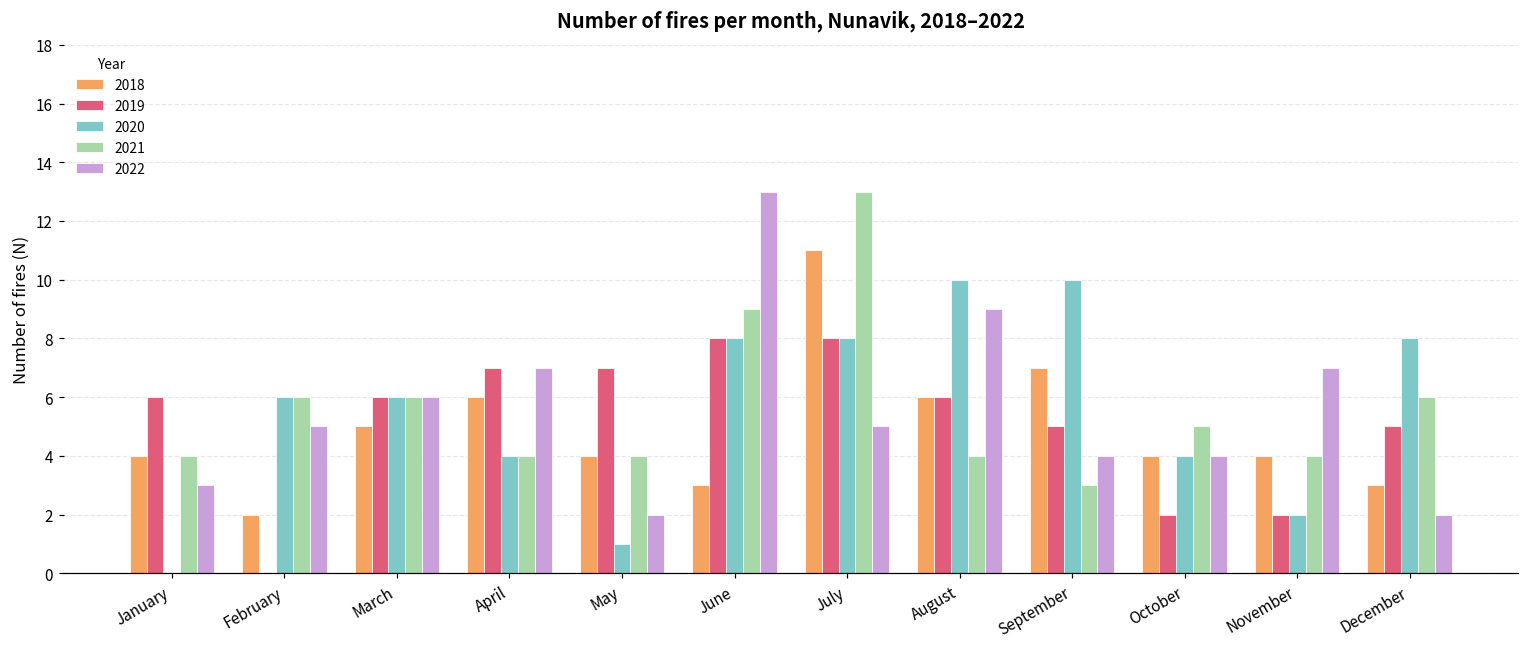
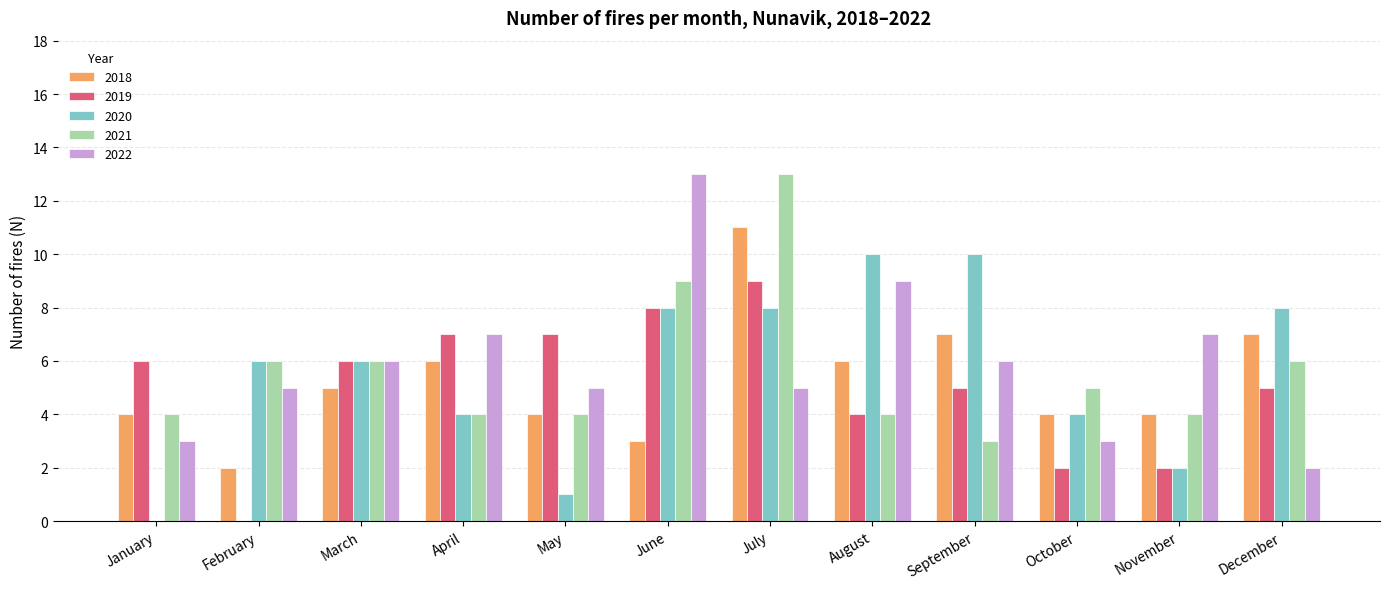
  {
    "2018": {
      "January": 4,
      "February": 2,
      "March": 5,
      "April": 6,
      "May": 4,
      "June": 3,
      "July": 11,
      "August": 6,
      "September": 7,
      "October": 4,
      "November": 4,
-     "December": 3
+     "December": 7
    },
    "2019": {
      "January": 6,
      "February": 0,
      "March": 6,
      "April": 7,
      "May": 7,
      "June": 8,
-     "July": 8,
-     "August": 6,
+     "July": 9,
+     "August": 4,
      "September": 5,
      "October": 2,
      "November": 2,
      "December": 5
    },
    "2022": {
      "January": 3,
      "February": 5,
      "March": 6,
      "April": 7,
-     "May": 2,
+     "May": 5,
      "June": 13,
      "July": 5,
      "August": 9,
-     "September": 4,
-     "October": 4,
+     "September": 6,
+     "October": 3,
      "November": 7,
      "December": 2
    }
  }
